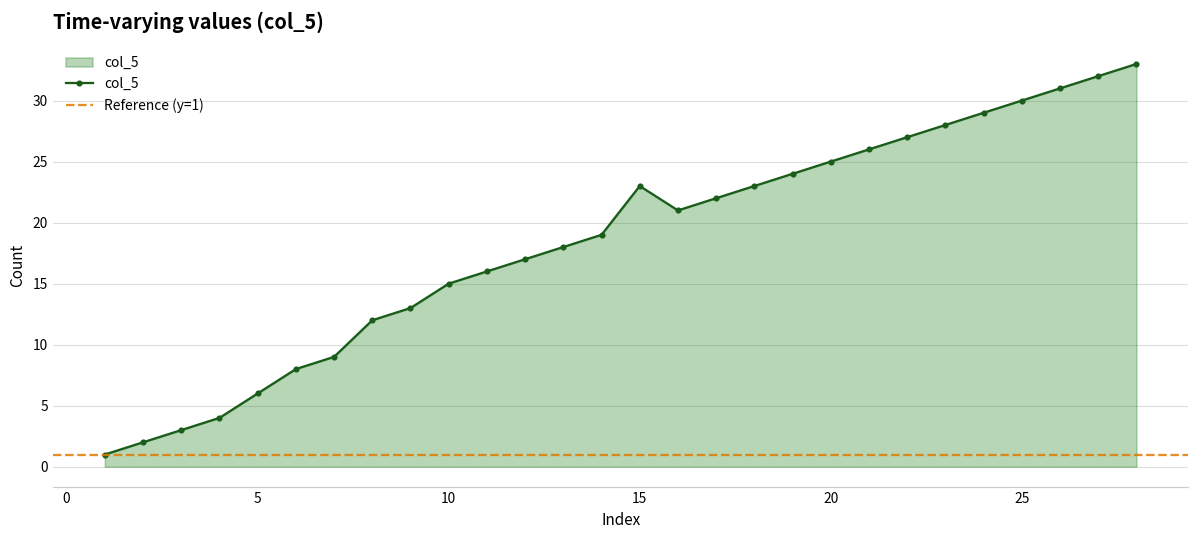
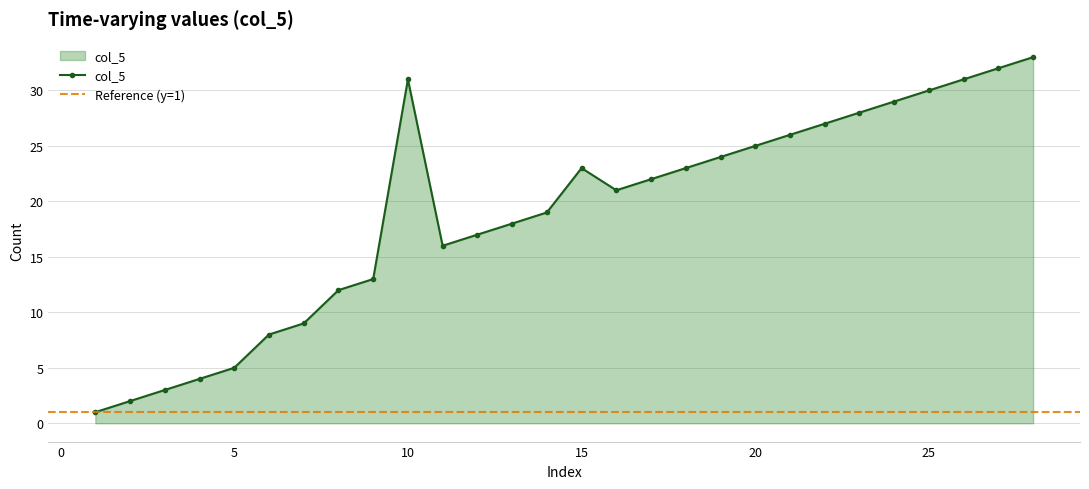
  {
-   "5": 6,
-   "10": 15,
+   "5": 5,
+   "10": 31,
    "15": 23,
    "20": 25,
    "25": 30
  }
